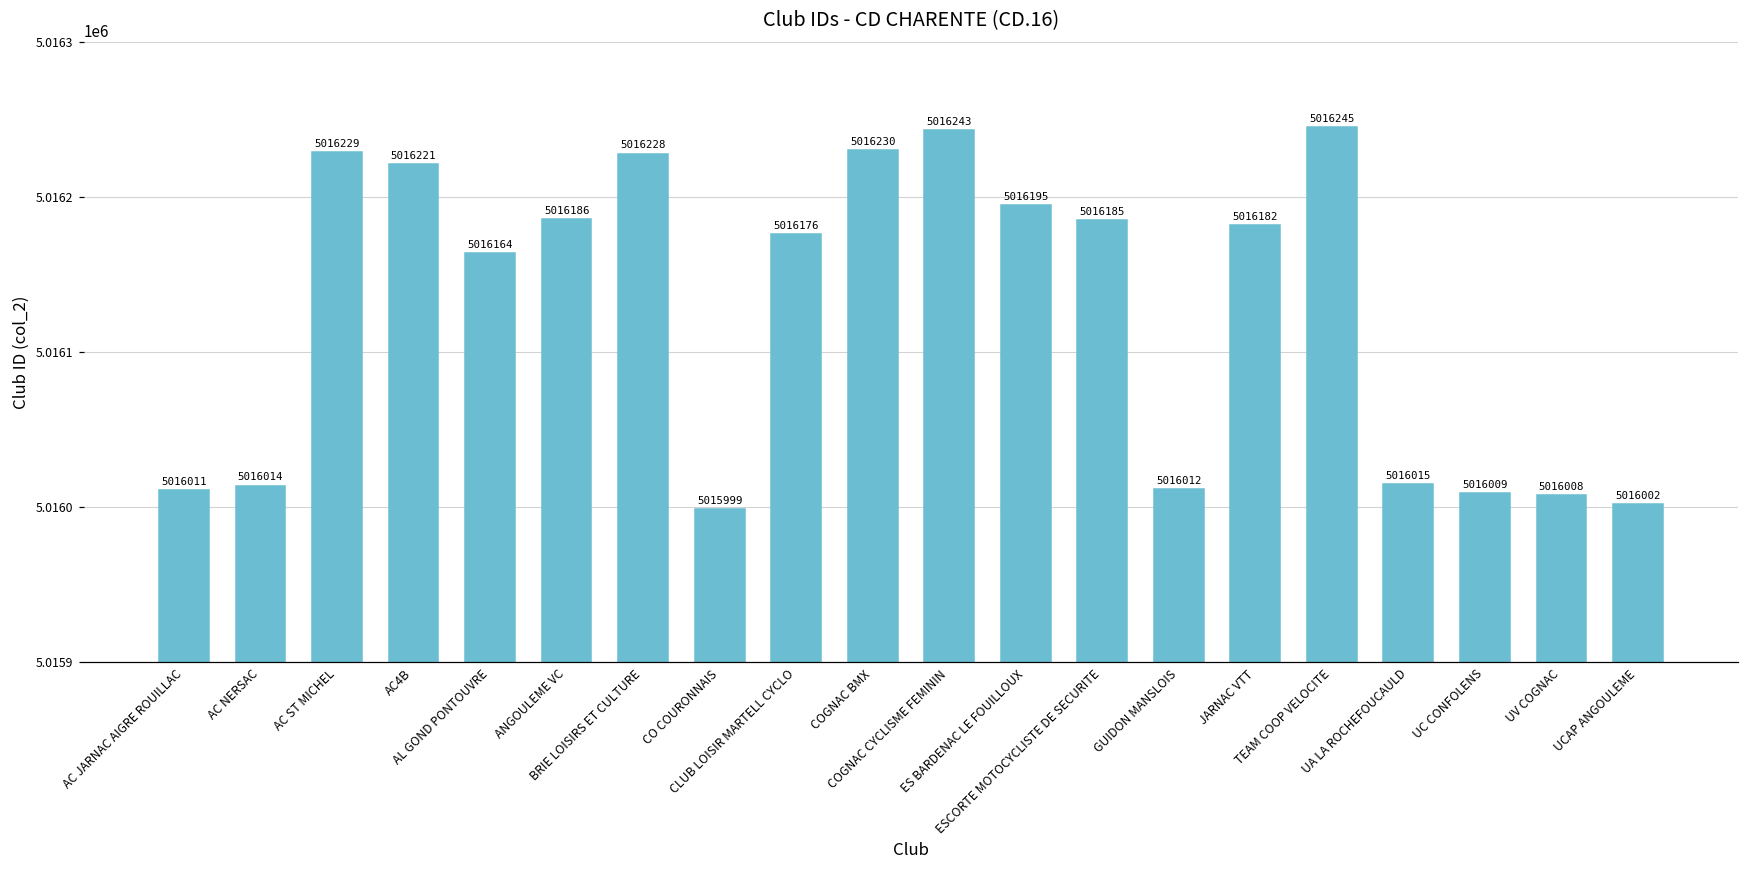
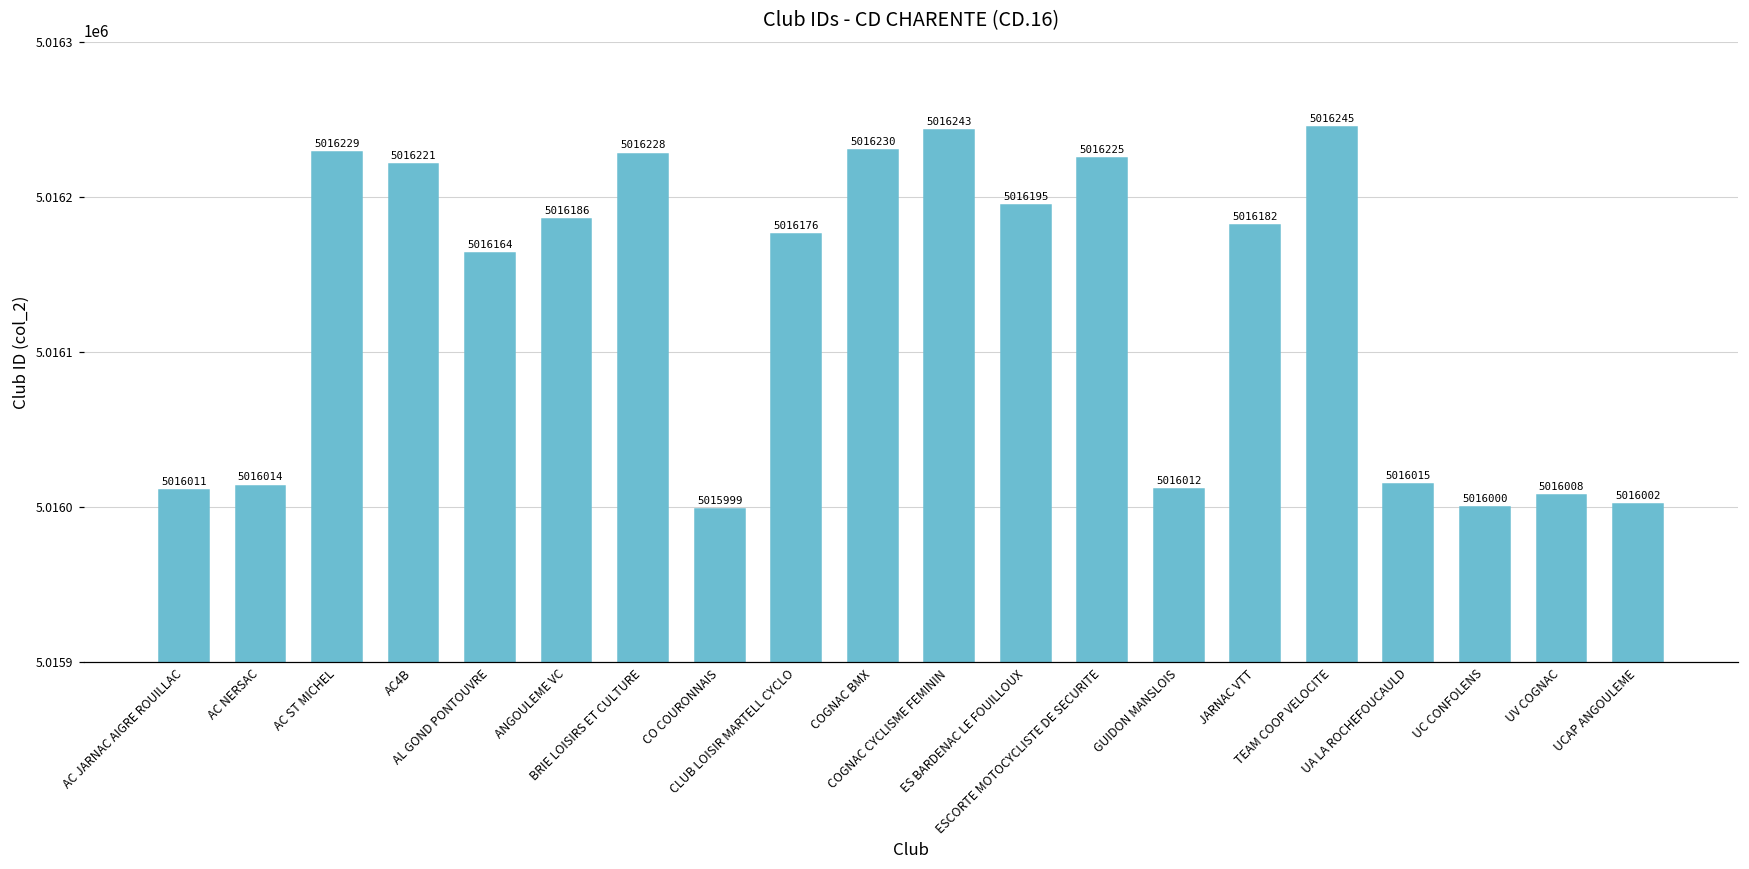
  {
    "AC JARNAC AIGRE ROUILLAC": 5016011,
    "AC NERSAC": 5016014,
    "AC ST MICHEL": 5016229,
    "AC4B": 5016221,
    "AL GOND PONTOUVRE": 5016164,
    "ANGOULEME VC": 5016186,
    "BRIE LOISIRS ET CULTURE": 5016228,
    "CO COURONNAIS": 5015999,
    "CLUB LOISIR MARTELL CYCLO": 5016176,
    "COGNAC BMX": 5016230,
    "COGNAC CYCLISME FEMININ": 5016243,
    "ES BARDENAC LE FOUILLOUX": 5016195,
-   "ESCORTE MOTOCYCLISTE DE SECURITE": 5016185,
+   "ESCORTE MOTOCYCLISTE DE SECURITE": 5016225,
    "GUIDON MANSLOIS": 5016012,
    "JARNAC VTT": 5016182,
    "TEAM COOP VELOCITE": 5016245,
    "UA LA ROCHEFOUCAULD": 5016015,
-   "UC CONFOLENS": 5016009,
+   "UC CONFOLENS": 5016000,
    "UV COGNAC": 5016008,
    "UCAP ANGOULEME": 5016002
  }
